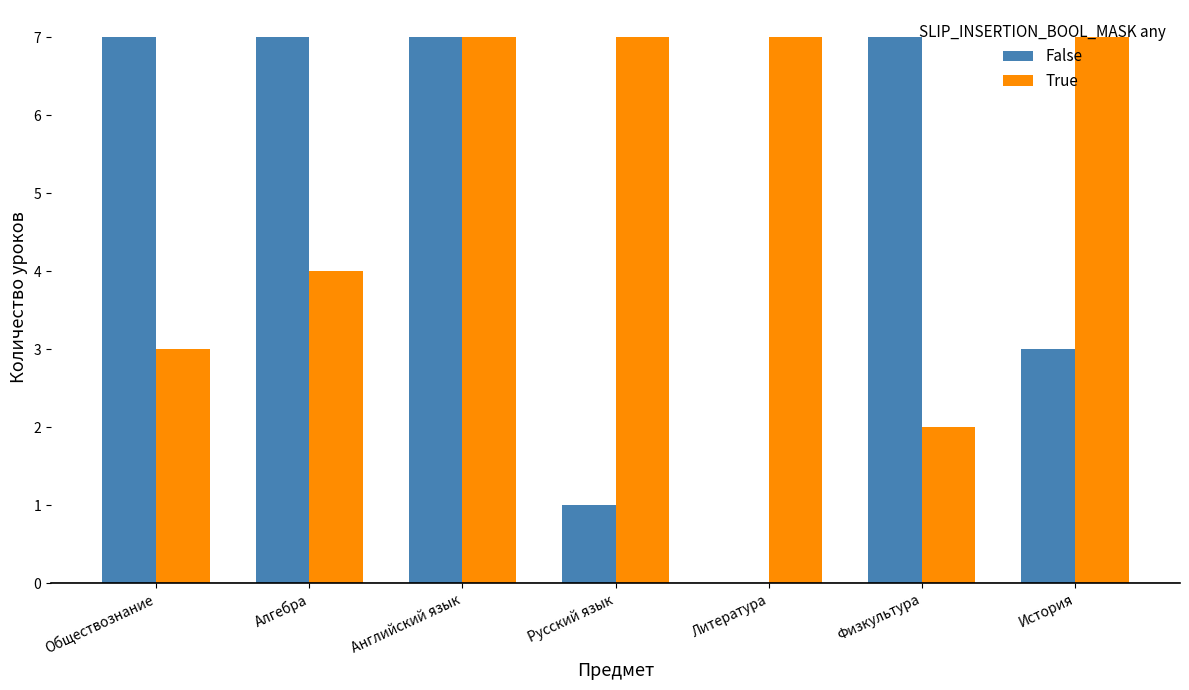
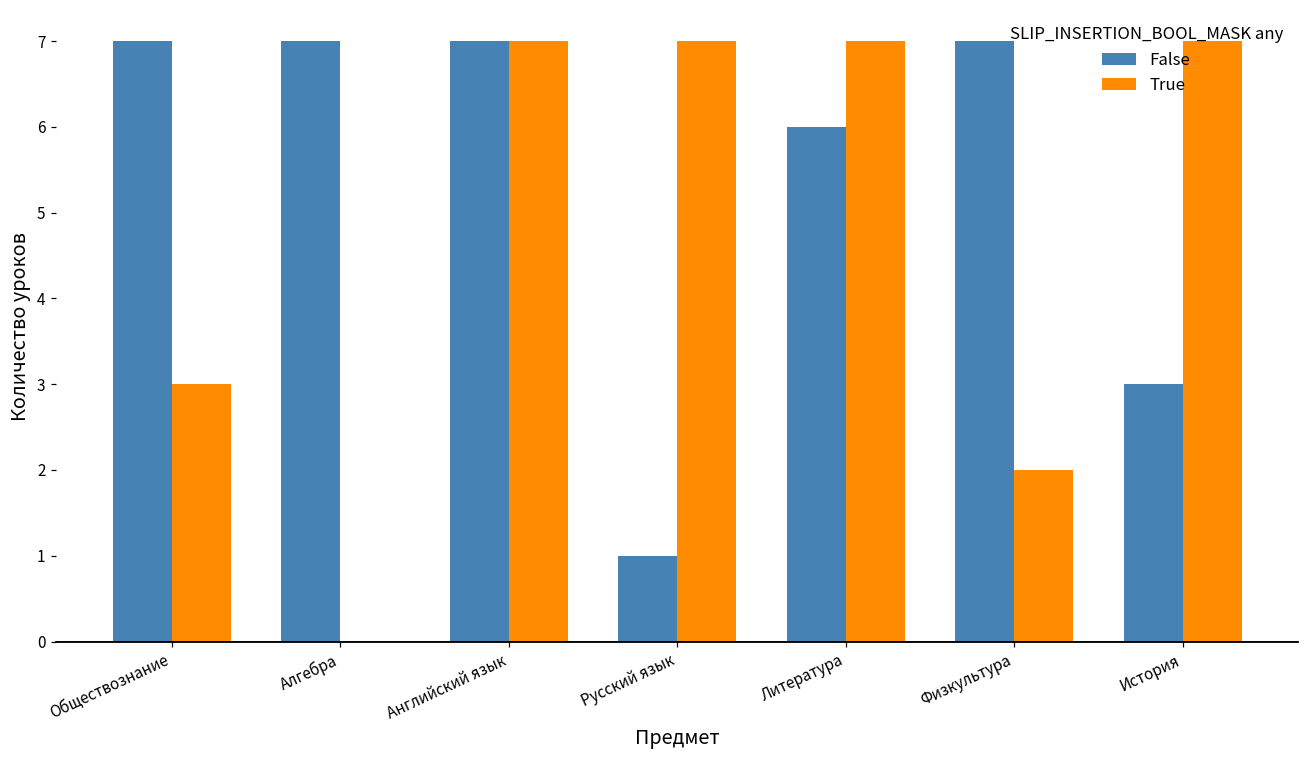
  {
    "False": {
      "Обществознание": 7,
      "Алгебра": 7,
      "Английский язык": 7,
      "Русский язык": 1,
-     "Литература": 0,
+     "Литература": 6,
      "Физкультура": 7,
      "История": 3
    },
    "True": {
      "Обществознание": 3,
-     "Алгебра": 4,
+     "Алгебра": 0,
      "Английский язык": 7,
      "Русский язык": 7,
      "Литература": 7,
      "Физкультура": 2,
      "История": 7
    }
  }
